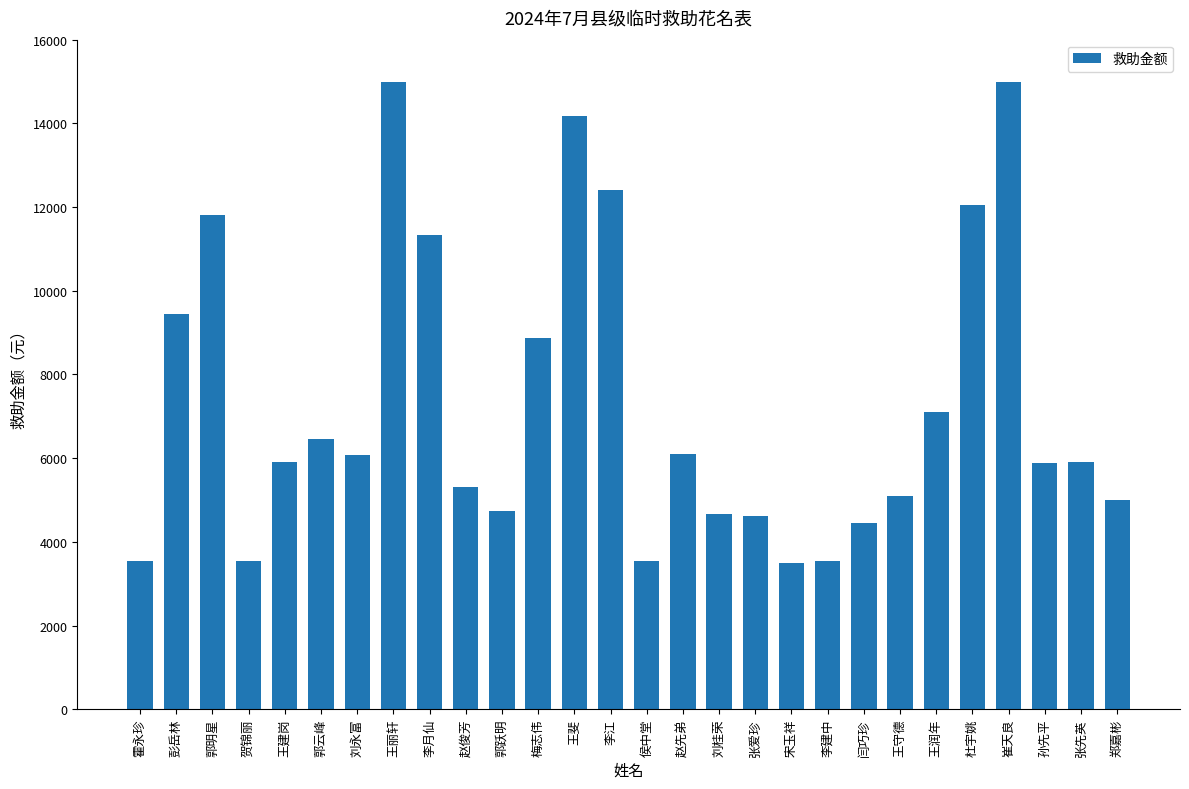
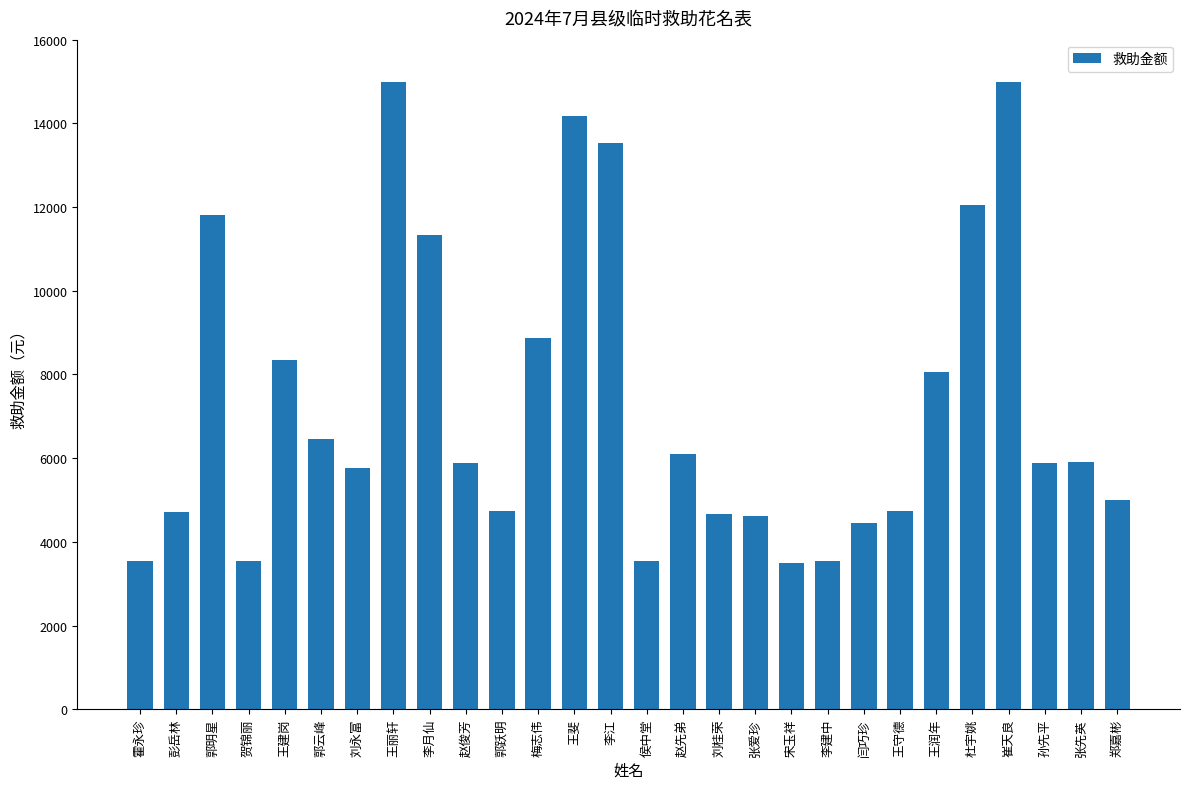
  {
    "霍永珍": 3500,
-   "彭岳林": 9500,
+   "彭岳林": 4700,
    "郭明星": 11800,
    "贺锦丽": 3500,
-   "王建岗": 5900,
+   "王建岗": 8300,
    "郭云峰": 6500,
-   "刘永富": 6100,
+   "刘永富": 5800,
    "王丽轩": 15000,
    "李月仙": 11300,
-   "赵俊芳": 5300,
+   "赵俊芳": 5900,
    "郭跃明": 4700,
    "梅志伟": 8900,
    "王斐": 14200,
-   "李江": 12400,
+   "李江": 13500,
    "侯中堂": 3500,
    "赵先弟": 6100,
    "刘桂荣": 4700,
    "张爱珍": 4600,
    "宋玉祥": 3500,
    "李建中": 3500,
    "闫巧珍": 4500,
-   "王守德": 5100,
-   "王润年": 7100,
+   "王守德": 4700,
+   "王润年": 8100,
    "杜宇姚": 12100,
    "崔天良": 15000,
    "孙先平": 5900,
    "张先英": 5900,
    "郑嘉彬": 5000
  }
